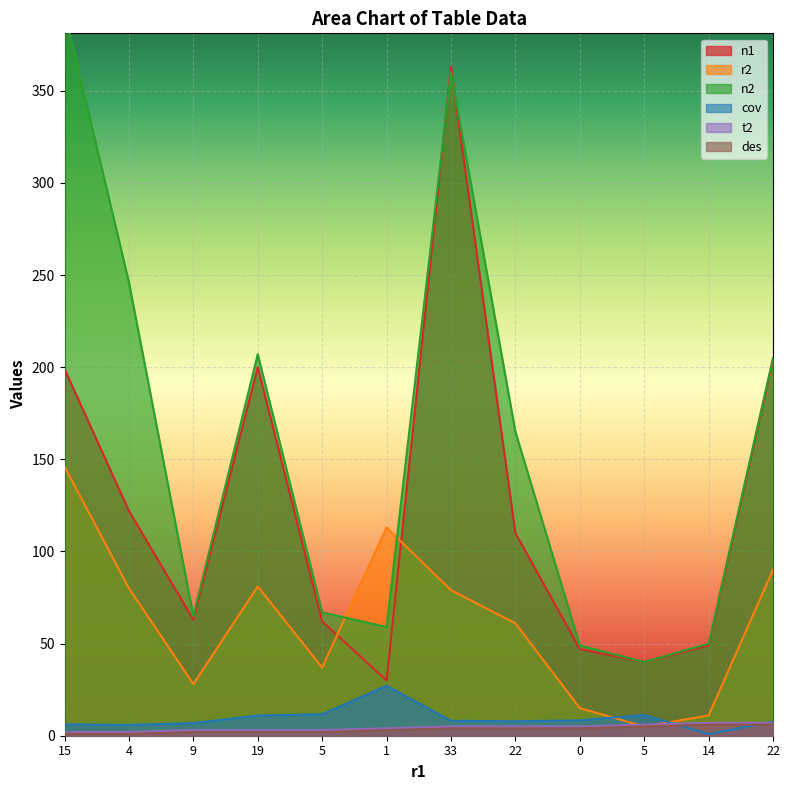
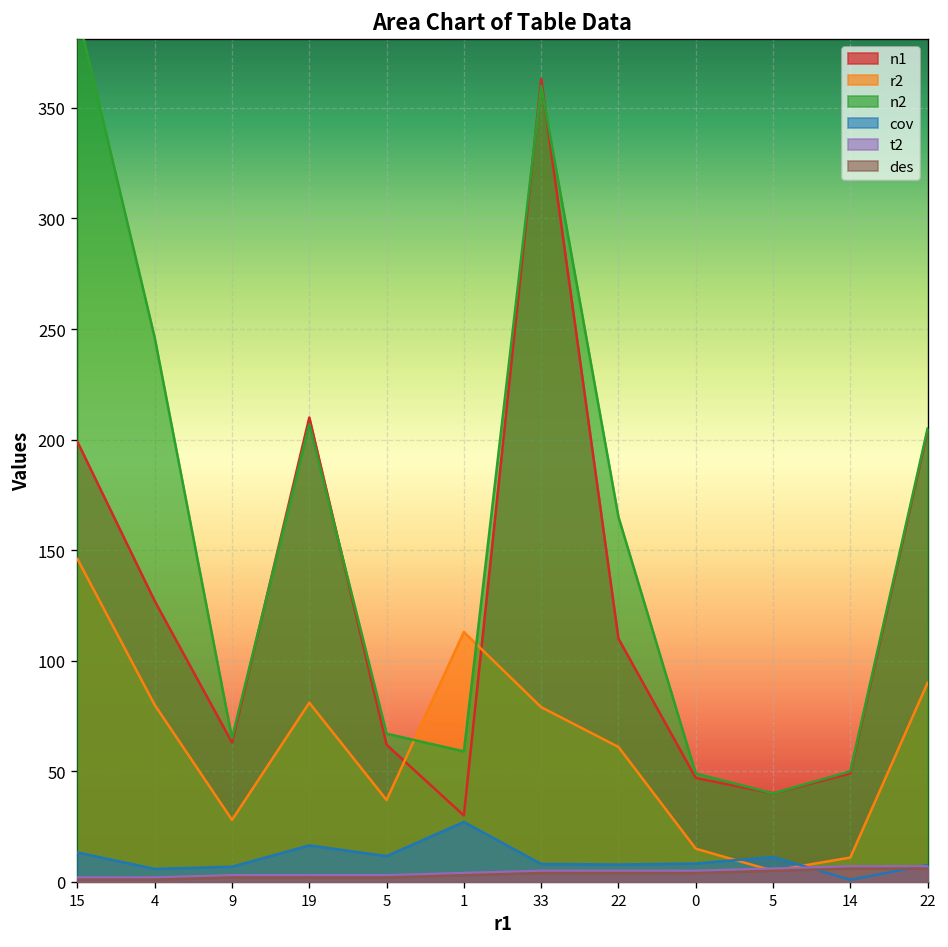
  {
    "n1": {
      "15": 199,
-     "4": 122,
+     "4": 127,
      "9": 63,
-     "19": 200,
+     "19": 210,
      "1": 30,
      "33": 363,
      "0": 47
    },
    "r2": {
      "15": 146,
      "4": 80,
      "9": 28,
      "19": 81,
      "1": 113,
      "33": 79,
      "0": 15,
      "14": 11
    },
    "n2": {
      "4": 246,
      "9": 65,
      "19": 207,
      "1": 59,
      "33": 360,
      "0": 49
    },
    "cov": {
-     "15": 6,
+     "15": 13,
      "4": 6,
      "9": 7,
-     "19": 11,
+     "19": 16,
      "1": 27,
      "33": 8,
      "0": 8,
      "14": 1
    }
  }
